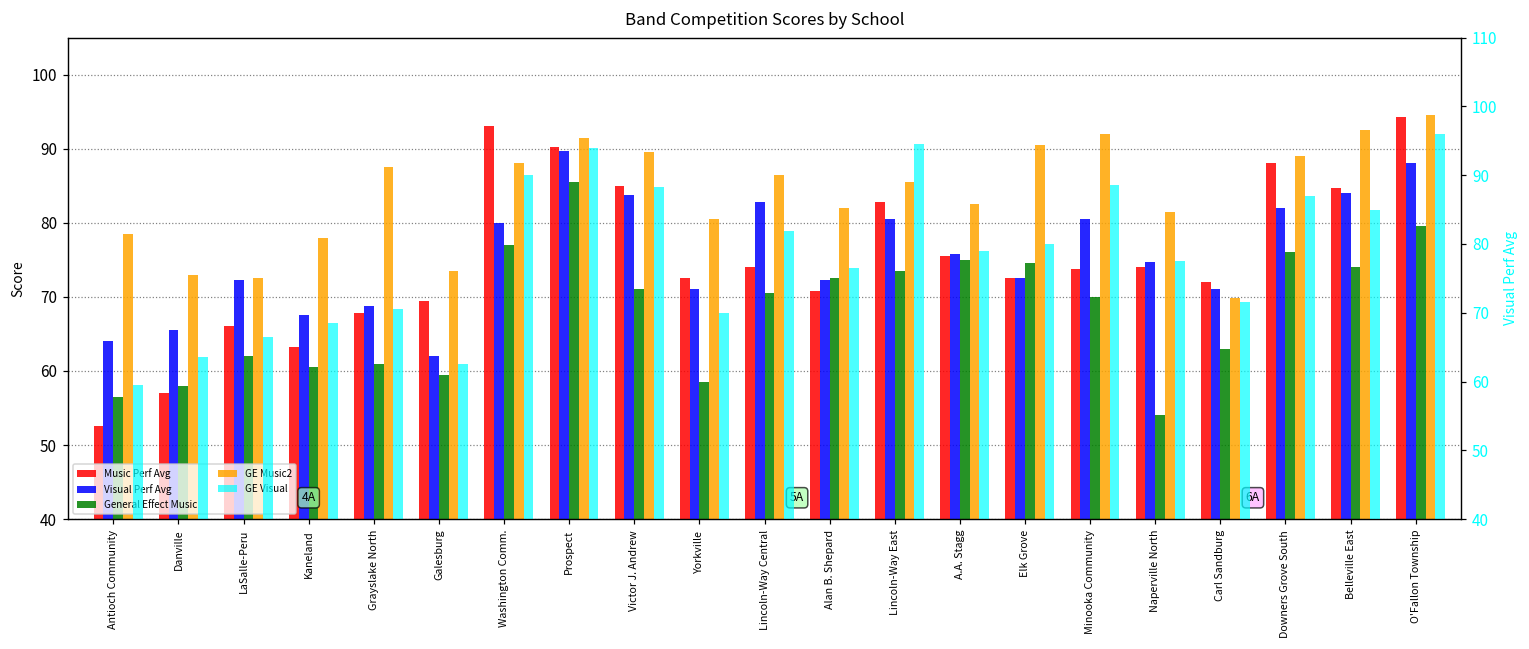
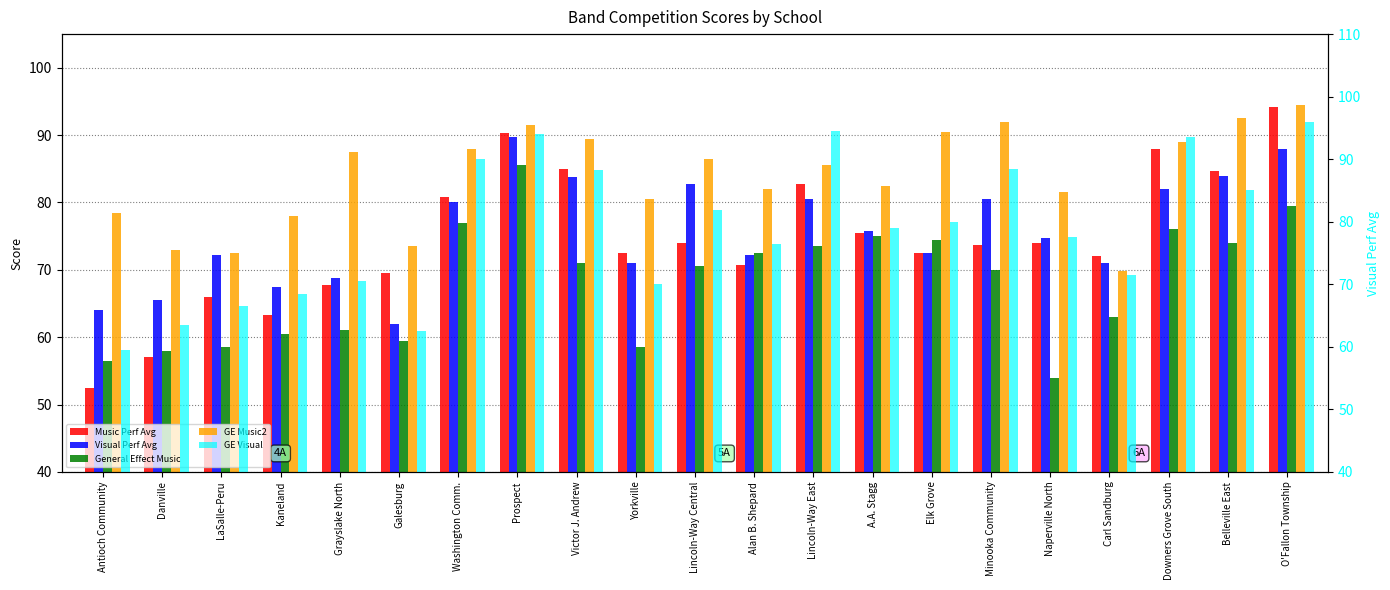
  {
    "Music Perf Avg": {
      "Antioch Community": 53,
      "Danville": 57,
      "LaSalle-Peru": 66,
      "Kaneland": 63,
      "Grayslake North": 68,
      "Galesburg": 70,
-     "Washington Comm.": 93,
+     "Washington Comm.": 81,
      "Prospect": 90,
      "Victor J. Andrew": 85,
      "Yorkville": 73,
      "Lincoln-Way Central": 74,
      "Alan B. Shepard": 71,
      "Lincoln-Way East": 83,
      "A.A. Stagg": 76,
      "Elk Grove": 73,
      "Minooka Community": 74,
      "Naperville North": 74,
      "Carl Sandburg": 72,
      "Downers Grove South": 88,
      "Belleville East": 85,
      "O'Fallon Township": 94
    },
    "Visual Perf Avg": {
      "Antioch Community": 64,
      "Danville": 66,
      "LaSalle-Peru": 72,
      "Kaneland": 68,
      "Grayslake North": 69,
      "Galesburg": 62,
      "Washington Comm.": 80,
      "Prospect": 90,
      "Victor J. Andrew": 84,
      "Yorkville": 71,
      "Lincoln-Way Central": 83,
      "Alan B. Shepard": 72,
      "Lincoln-Way East": 81,
      "A.A. Stagg": 76,
      "Elk Grove": 73,
      "Minooka Community": 81,
      "Naperville North": 75,
      "Carl Sandburg": 71,
      "Downers Grove South": 82,
      "Belleville East": 84,
      "O'Fallon Township": 88
    },
    "General Effect Music": {
      "Antioch Community": 57,
      "Danville": 58,
-     "LaSalle-Peru": 62,
+     "LaSalle-Peru": 59,
      "Grayslake North": 61,
      "Galesburg": 60,
      "Washington Comm.": 77,
      "Prospect": 86,
      "Victor J. Andrew": 71,
      "Yorkville": 59,
      "Lincoln-Way Central": 71,
      "Alan B. Shepard": 73,
      "Lincoln-Way East": 74,
      "A.A. Stagg": 75,
      "Elk Grove": 75,
      "Minooka Community": 70,
      "Naperville North": 54,
      "Carl Sandburg": 63,
      "Downers Grove South": 76,
      "Belleville East": 74,
      "O'Fallon Township": 80
    },
    "GE Music2": {
      "Antioch Community": 79,
      "Danville": 73,
      "LaSalle-Peru": 73,
      "Kaneland": 78,
      "Grayslake North": 88,
      "Galesburg": 74,
      "Washington Comm.": 88,
      "Prospect": 92,
      "Victor J. Andrew": 90,
      "Yorkville": 81,
      "Lincoln-Way Central": 87,
      "Alan B. Shepard": 82,
      "Lincoln-Way East": 86,
      "A.A. Stagg": 83,
      "Elk Grove": 91,
      "Minooka Community": 92,
      "Naperville North": 82,
      "Carl Sandburg": 70,
      "Downers Grove South": 89,
      "Belleville East": 93,
      "O'Fallon Township": 95
    },
    "GE Visual": {
      "Antioch Community": 60,
      "Danville": 64,
      "LaSalle-Peru": 67,
      "Kaneland": 69,
      "Grayslake North": 71,
      "Galesburg": 63,
      "Washington Comm.": 90,
      "Prospect": 94,
      "Victor J. Andrew": 88,
      "Yorkville": 70,
      "Lincoln-Way Central": 82,
      "Alan B. Shepard": 77,
      "Lincoln-Way East": 95,
      "A.A. Stagg": 79,
      "Elk Grove": 80,
      "Minooka Community": 89,
      "Naperville North": 78,
      "Carl Sandburg": 72,
-     "Downers Grove South": 87,
+     "Downers Grove South": 94,
      "Belleville East": 85,
      "O'Fallon Township": 96
    }
  }
